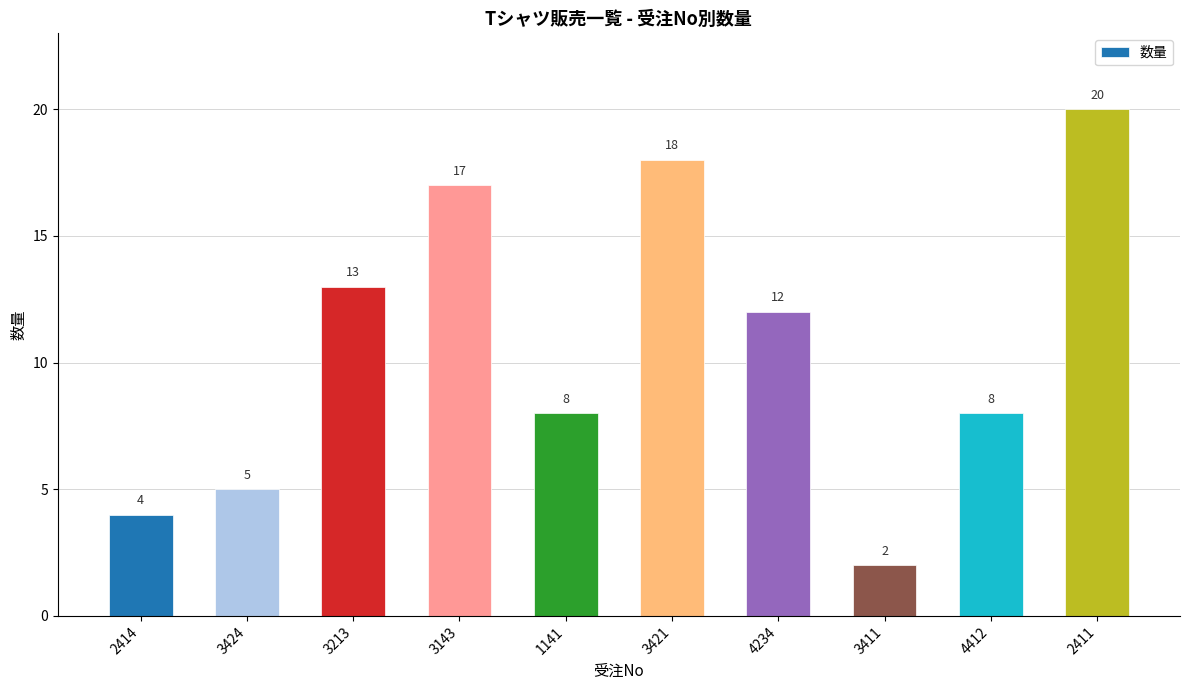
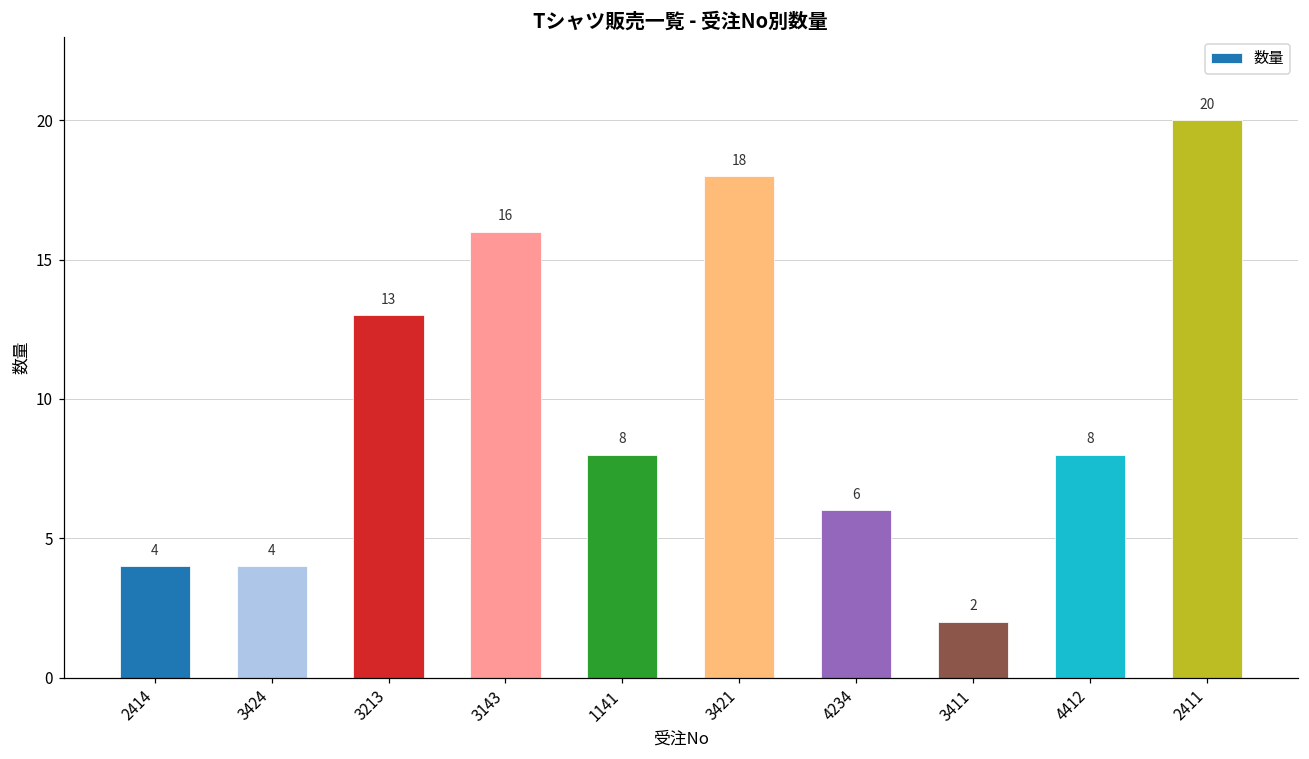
  {
    "2414": 4,
-   "3424": 5,
+   "3424": 4,
    "3213": 13,
-   "3143": 17,
+   "3143": 16,
    "1141": 8,
    "3421": 18,
-   "4234": 12,
+   "4234": 6,
    "3411": 2,
    "4412": 8,
    "2411": 20
  }
